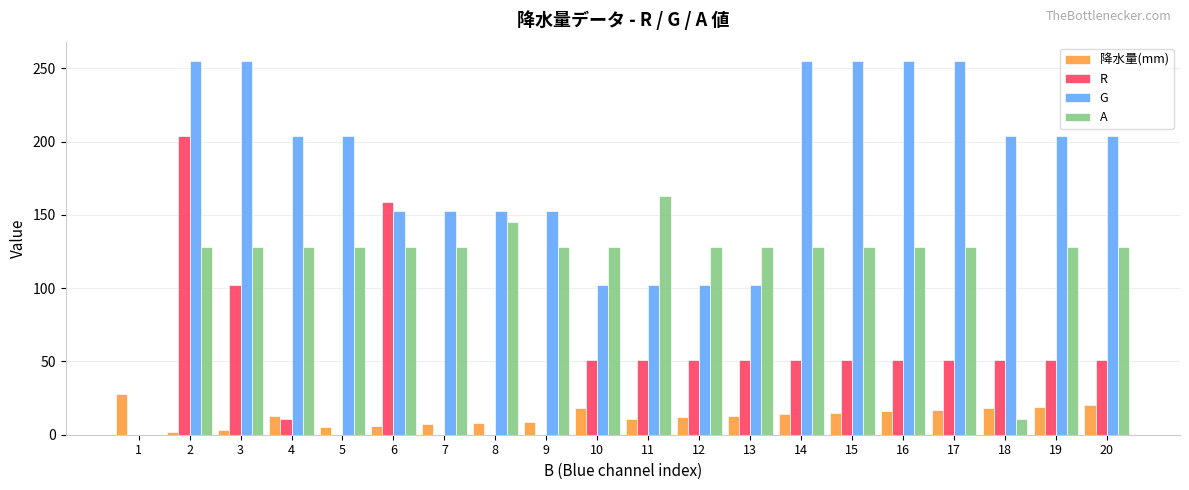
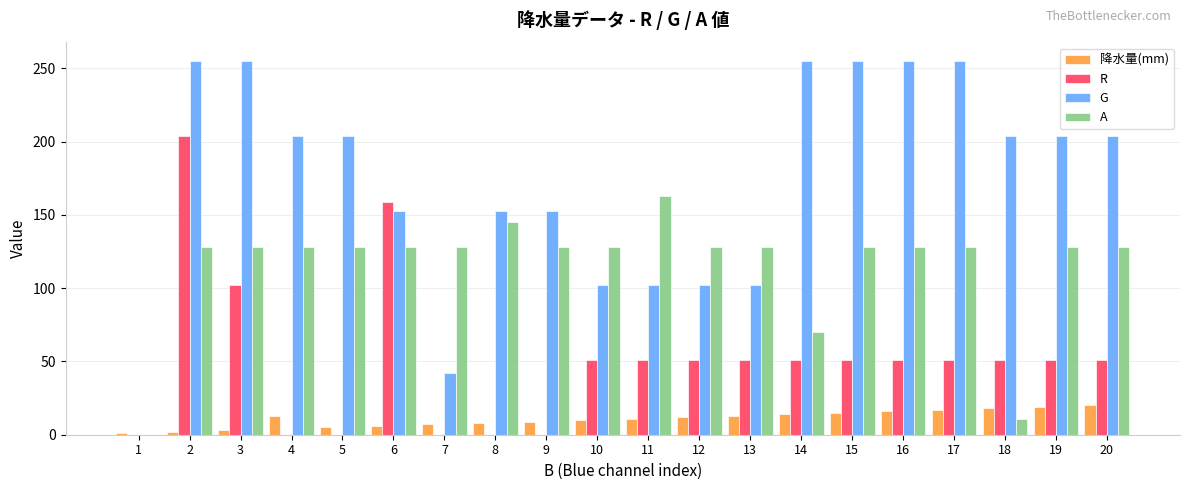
  {
    "降水量(mm)": {
-     "1": 28,
+     "1": 1,
      "2": 2,
      "3": 3,
      "4": 13,
      "5": 5,
      "6": 6,
      "7": 7,
      "8": 8,
      "9": 9,
-     "10": 18,
+     "10": 10,
      "11": 11,
      "12": 12,
      "13": 13,
      "14": 14,
      "15": 15,
      "16": 16,
      "17": 17,
      "18": 18,
      "19": 19,
      "20": 20
    },
    "R": {
      "1": 0,
      "2": 204,
      "3": 102,
-     "4": 11,
+     "4": 0,
      "5": 0,
      "6": 159,
      "7": 0,
      "8": 0,
      "9": 0,
      "10": 51,
      "11": 51,
      "12": 51,
      "13": 51,
      "14": 51,
      "15": 51,
      "16": 51,
      "17": 51,
      "18": 51,
      "19": 51,
      "20": 51
    },
    "G": {
      "1": 0,
      "2": 255,
      "3": 255,
      "4": 204,
      "5": 204,
      "6": 153,
-     "7": 153,
+     "7": 42,
      "8": 153,
      "9": 153,
      "10": 102,
      "11": 102,
      "12": 102,
      "13": 102,
      "14": 255,
      "15": 255,
      "16": 255,
      "17": 255,
      "18": 204,
      "19": 204,
      "20": 204
    },
    "A": {
      "1": 0,
      "2": 128,
      "3": 128,
      "4": 128,
      "5": 128,
      "6": 128,
      "7": 128,
      "8": 145,
      "9": 128,
      "10": 128,
      "11": 163,
      "12": 128,
      "13": 128,
-     "14": 128,
+     "14": 70,
      "15": 128,
      "16": 128,
      "17": 128,
      "18": 11,
      "19": 128,
      "20": 128
    }
  }
